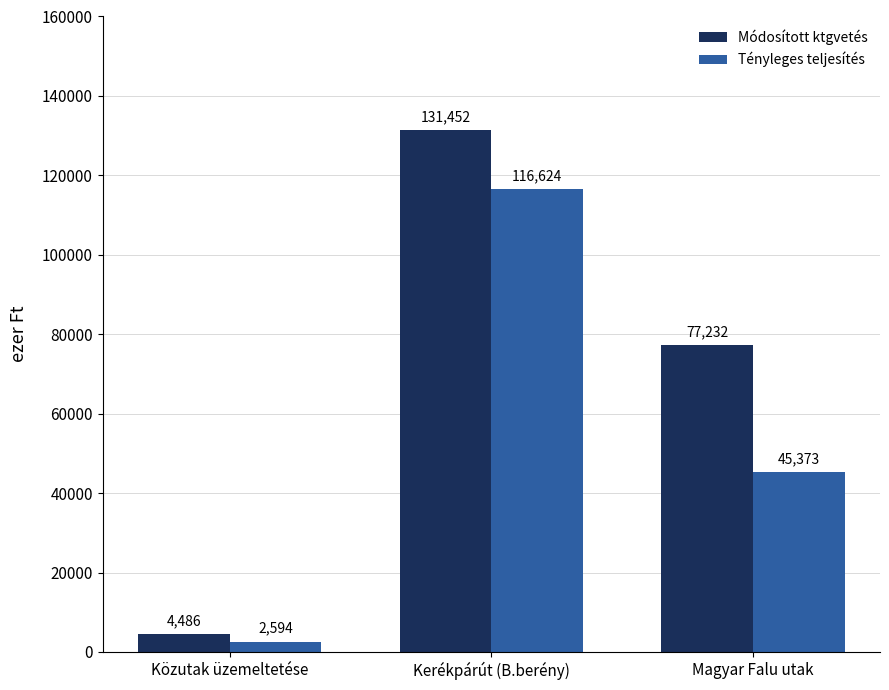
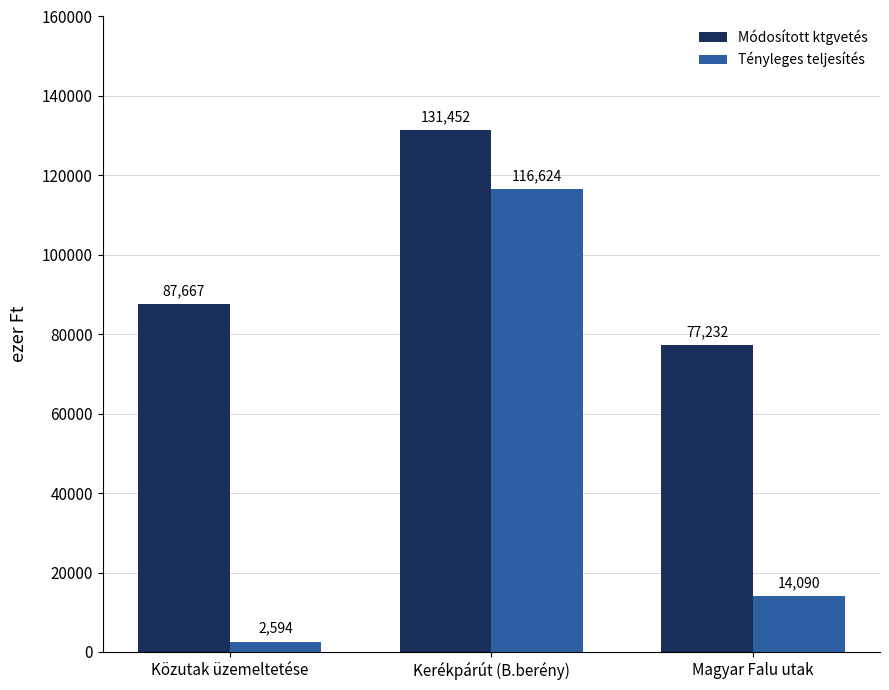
  {
    "Módosított ktgvetés": {
-     "Közutak üzemeltetése": "4,486",
+     "Közutak üzemeltetése": "87,667",
      "Kerékpárút (B.berény)": "131,452",
      "Magyar Falu utak": "77,232"
    },
    "Tényleges teljesítés": {
      "Közutak üzemeltetése": "2,594",
      "Kerékpárút (B.berény)": "116,624",
-     "Magyar Falu utak": "45,373"
+     "Magyar Falu utak": "14,090"
    }
  }
